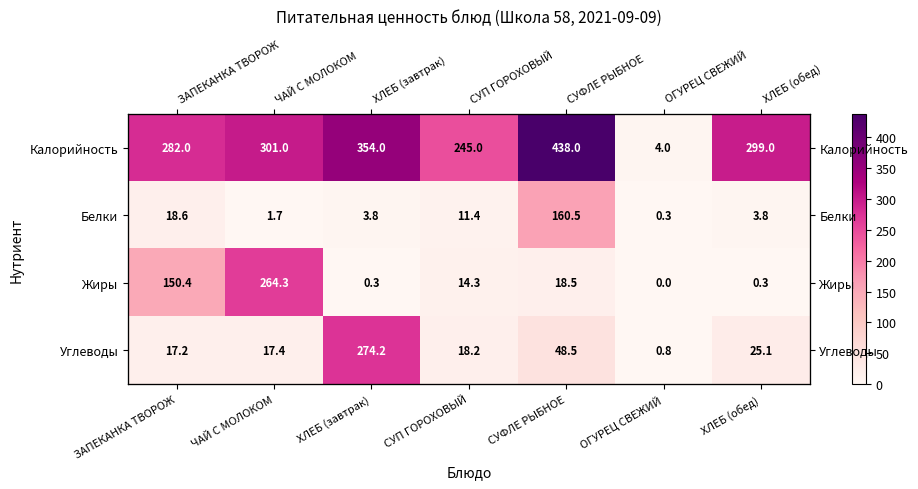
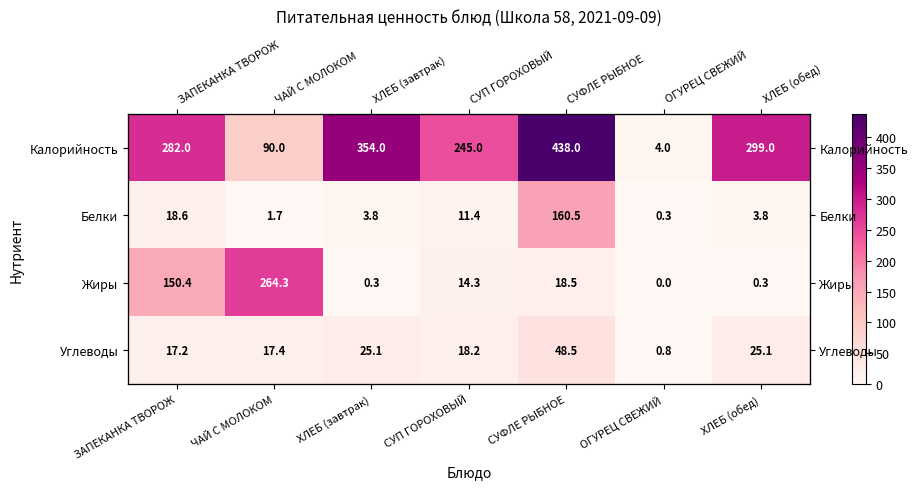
  {
    "Калорийность": {
      "ЗАПЕКАНКА ТВОРОЖ": 282.0,
-     "ЧАЙ С МОЛОКОМ": 301.0,
+     "ЧАЙ С МОЛОКОМ": 90.0,
      "ХЛЕБ (завтрак)": 354.0,
      "СУП ГОРОХОВЫЙ": 245.0,
      "СУФЛЕ РЫБНОЕ": 438.0,
      "ОГУРЕЦ СВЕЖИЙ": 4.0,
      "ХЛЕБ (обед)": 299.0
    },
    "Белки": {
      "ЗАПЕКАНКА ТВОРОЖ": 18.6,
      "ЧАЙ С МОЛОКОМ": 1.7,
      "ХЛЕБ (завтрак)": 3.8,
      "СУП ГОРОХОВЫЙ": 11.4,
      "СУФЛЕ РЫБНОЕ": 160.5,
      "ОГУРЕЦ СВЕЖИЙ": 0.3,
      "ХЛЕБ (обед)": 3.8
    },
    "Жиры": {
      "ЗАПЕКАНКА ТВОРОЖ": 150.4,
      "ЧАЙ С МОЛОКОМ": 264.3,
      "ХЛЕБ (завтрак)": 0.3,
      "СУП ГОРОХОВЫЙ": 14.3,
      "СУФЛЕ РЫБНОЕ": 18.5,
      "ОГУРЕЦ СВЕЖИЙ": 0.0,
      "ХЛЕБ (обед)": 0.3
    },
    "Углеводы": {
      "ЗАПЕКАНКА ТВОРОЖ": 17.2,
      "ЧАЙ С МОЛОКОМ": 17.4,
-     "ХЛЕБ (завтрак)": 274.2,
+     "ХЛЕБ (завтрак)": 25.1,
      "СУП ГОРОХОВЫЙ": 18.2,
      "СУФЛЕ РЫБНОЕ": 48.5,
      "ОГУРЕЦ СВЕЖИЙ": 0.8,
      "ХЛЕБ (обед)": 25.1
    }
  }
